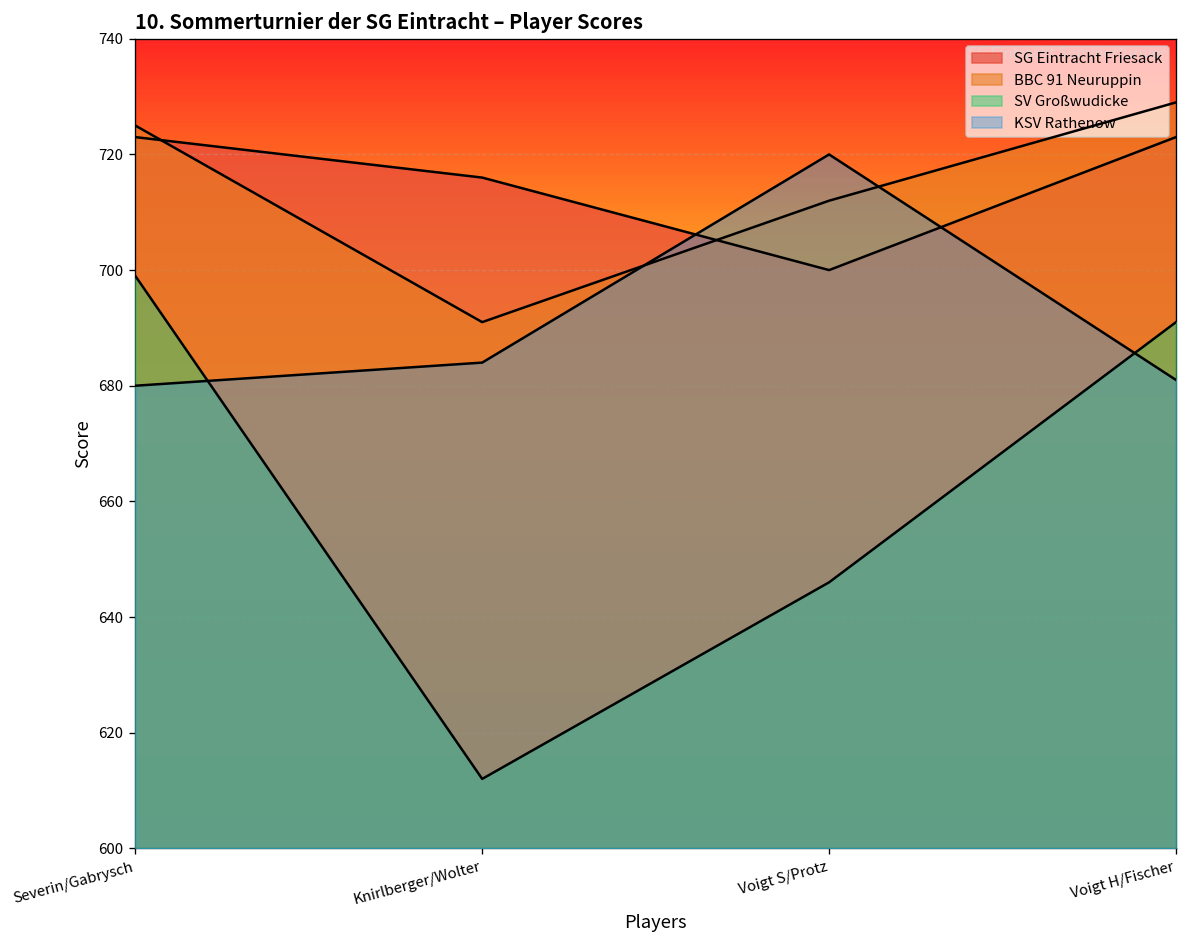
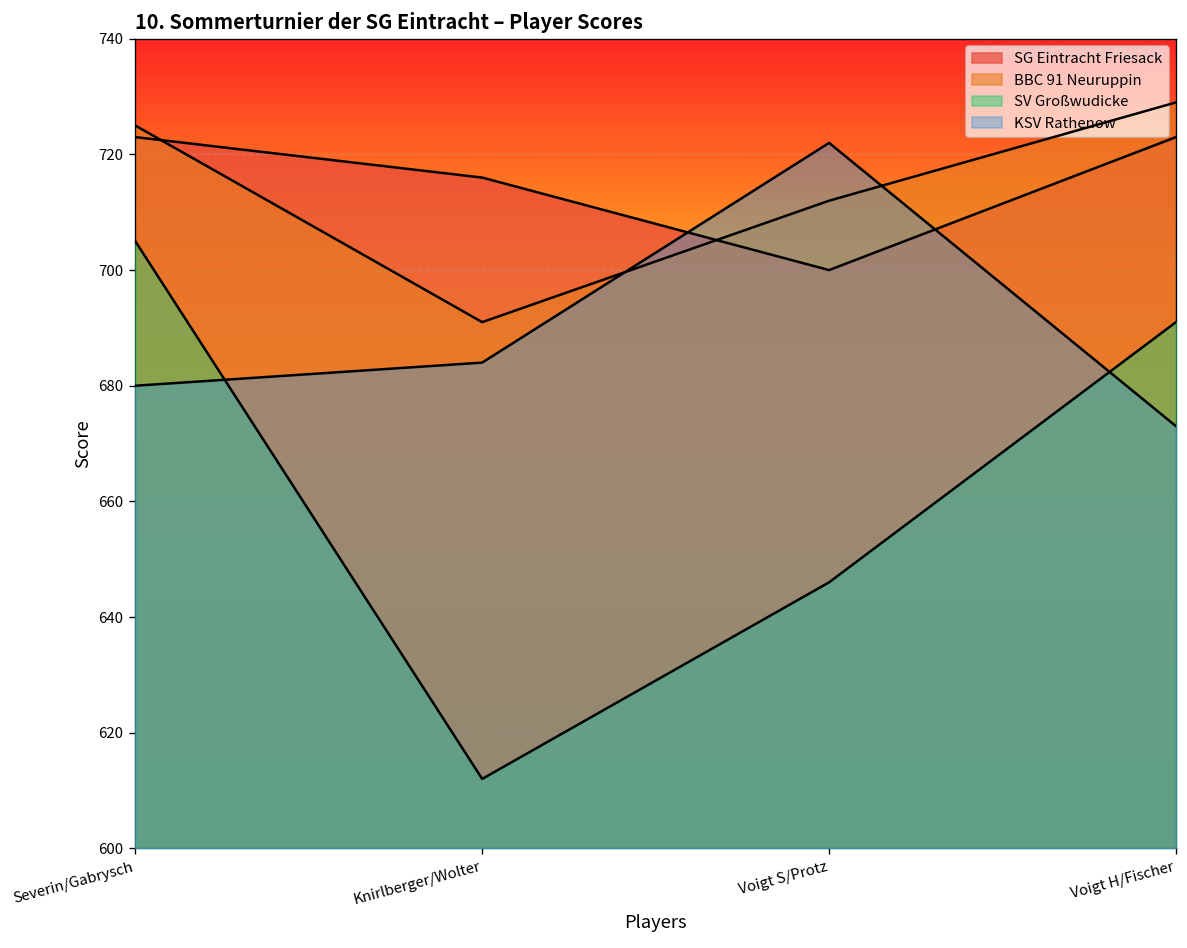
  {
    "SV Großwudicke": {
-     "Severin/Gabrysch": 699,
+     "Severin/Gabrysch": 705,
      "Knirlberger/Wolter": 612,
      "Voigt S/Protz": 646,
      "Voigt H/Fischer": 691
    },
    "KSV Rathenow": {
      "Severin/Gabrysch": 680,
      "Knirlberger/Wolter": 684,
-     "Voigt S/Protz": 720,
-     "Voigt H/Fischer": 681
+     "Voigt S/Protz": 722,
+     "Voigt H/Fischer": 673
    }
  }
